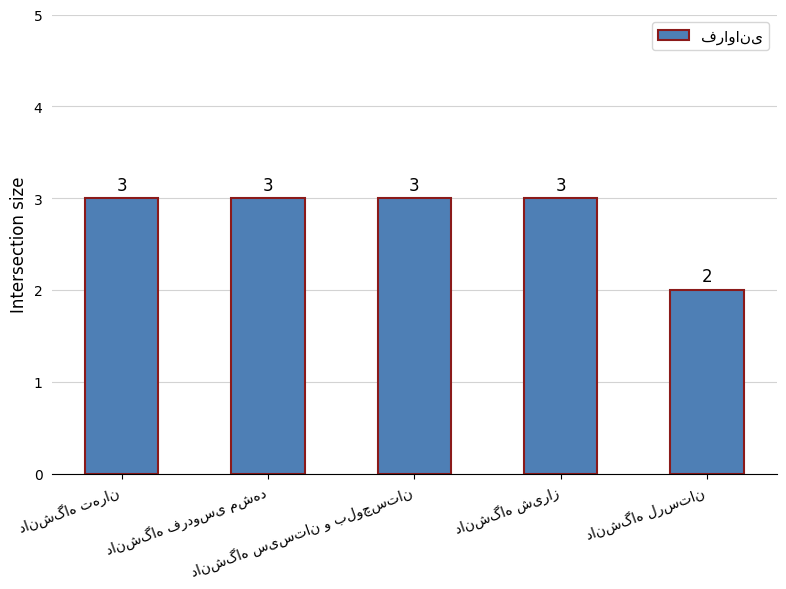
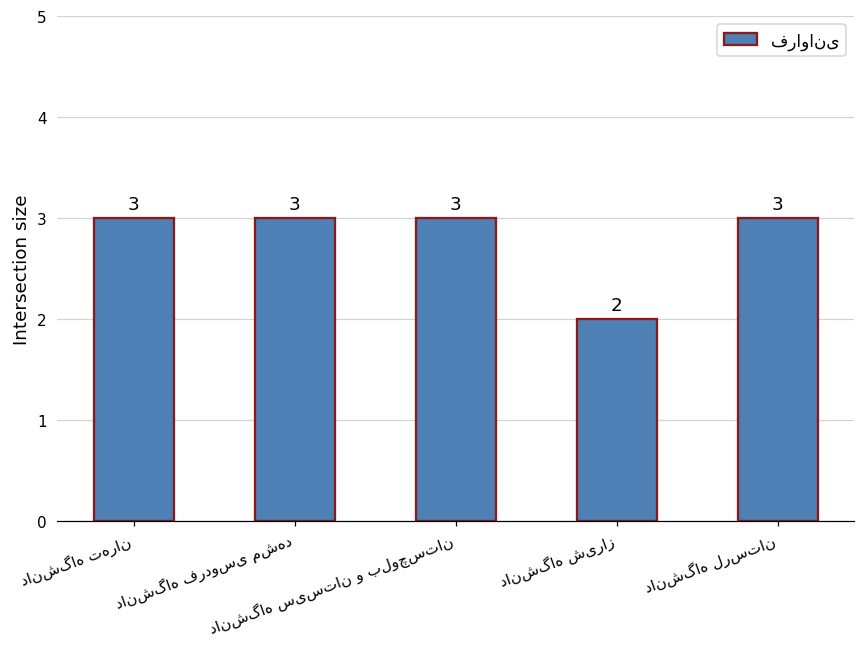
  {
    "دانشگاه تهران": 3,
    "دانشگاه فردوسی مشهد": 3,
    "دانشگاه سیستان و بلوچستان": 3,
-   "دانشگاه شیراز": 3,
-   "دانشگاه لرستان": 2
+   "دانشگاه شیراز": 2,
+   "دانشگاه لرستان": 3
  }
